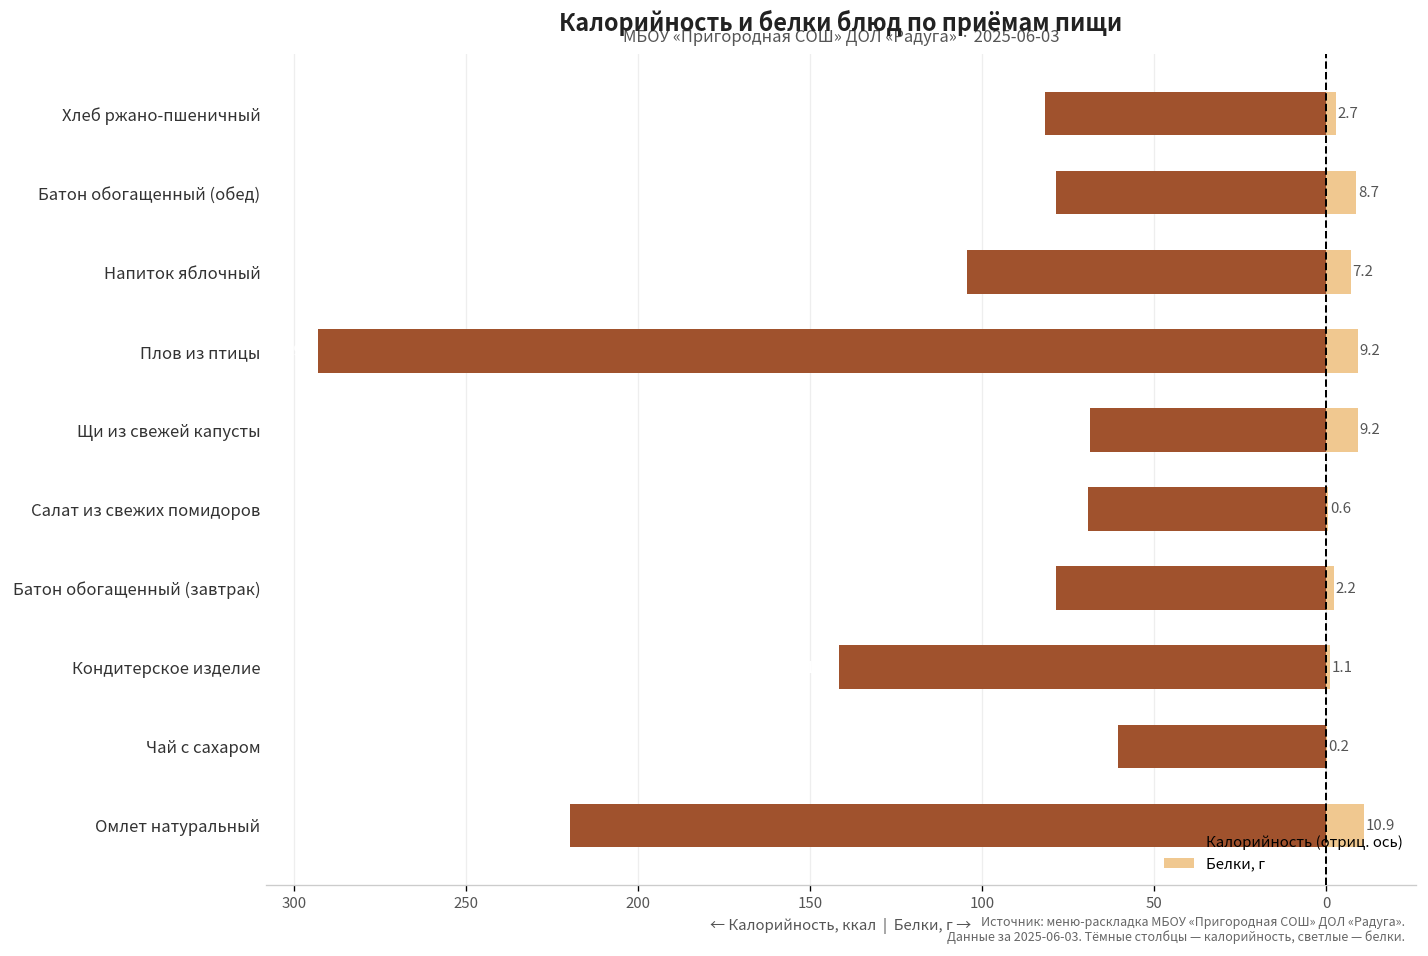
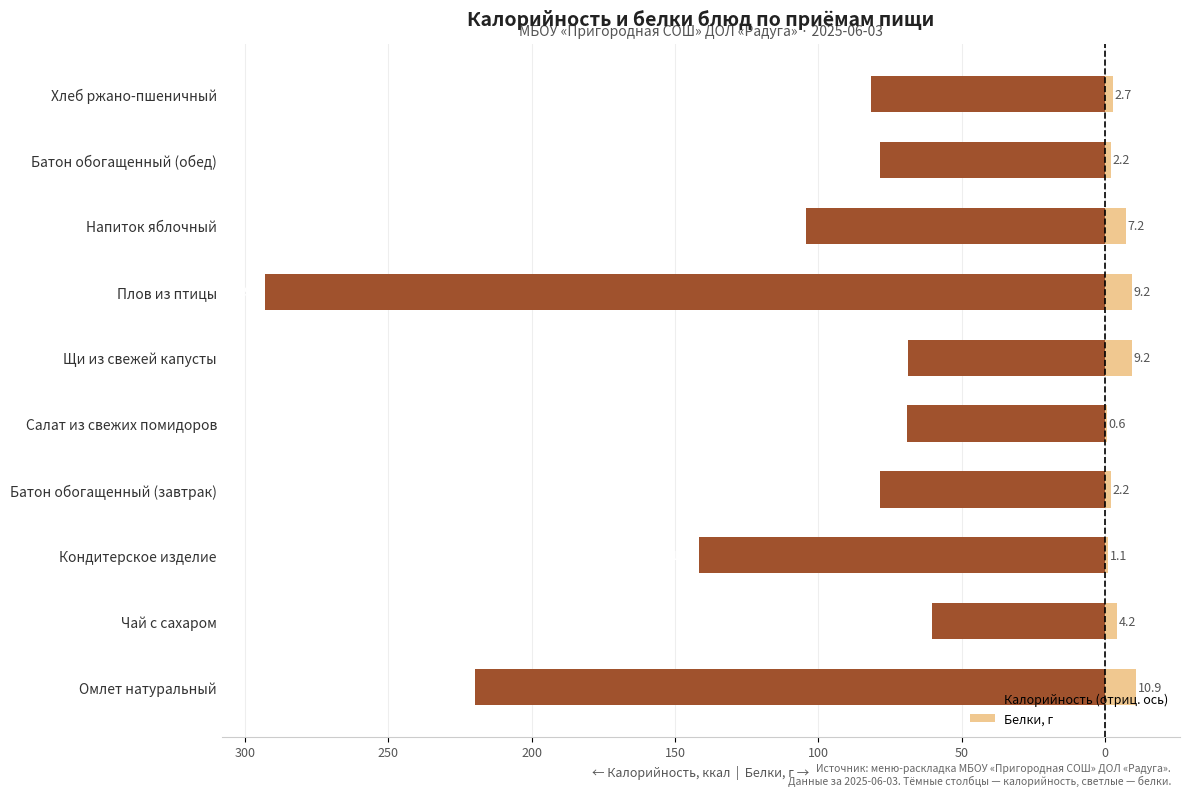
  {
    "Белки, г": {
      "Хлеб ржано-пшеничный": 2.7,
-     "Батон обогащенный (обед)": 8.7,
+     "Батон обогащенный (обед)": 2.2,
      "Напиток яблочный": 7.2,
      "Плов из птицы": 9.2,
      "Щи из свежей капусты": 9.2,
      "Салат из свежих помидоров": 0.6,
      "Батон обогащенный (завтрак)": 2.2,
      "Кондитерское изделие": 1.1,
-     "Чай с сахаром": 0.2,
+     "Чай с сахаром": 4.2,
      "Омлет натуральный": 10.9
    }
  }
